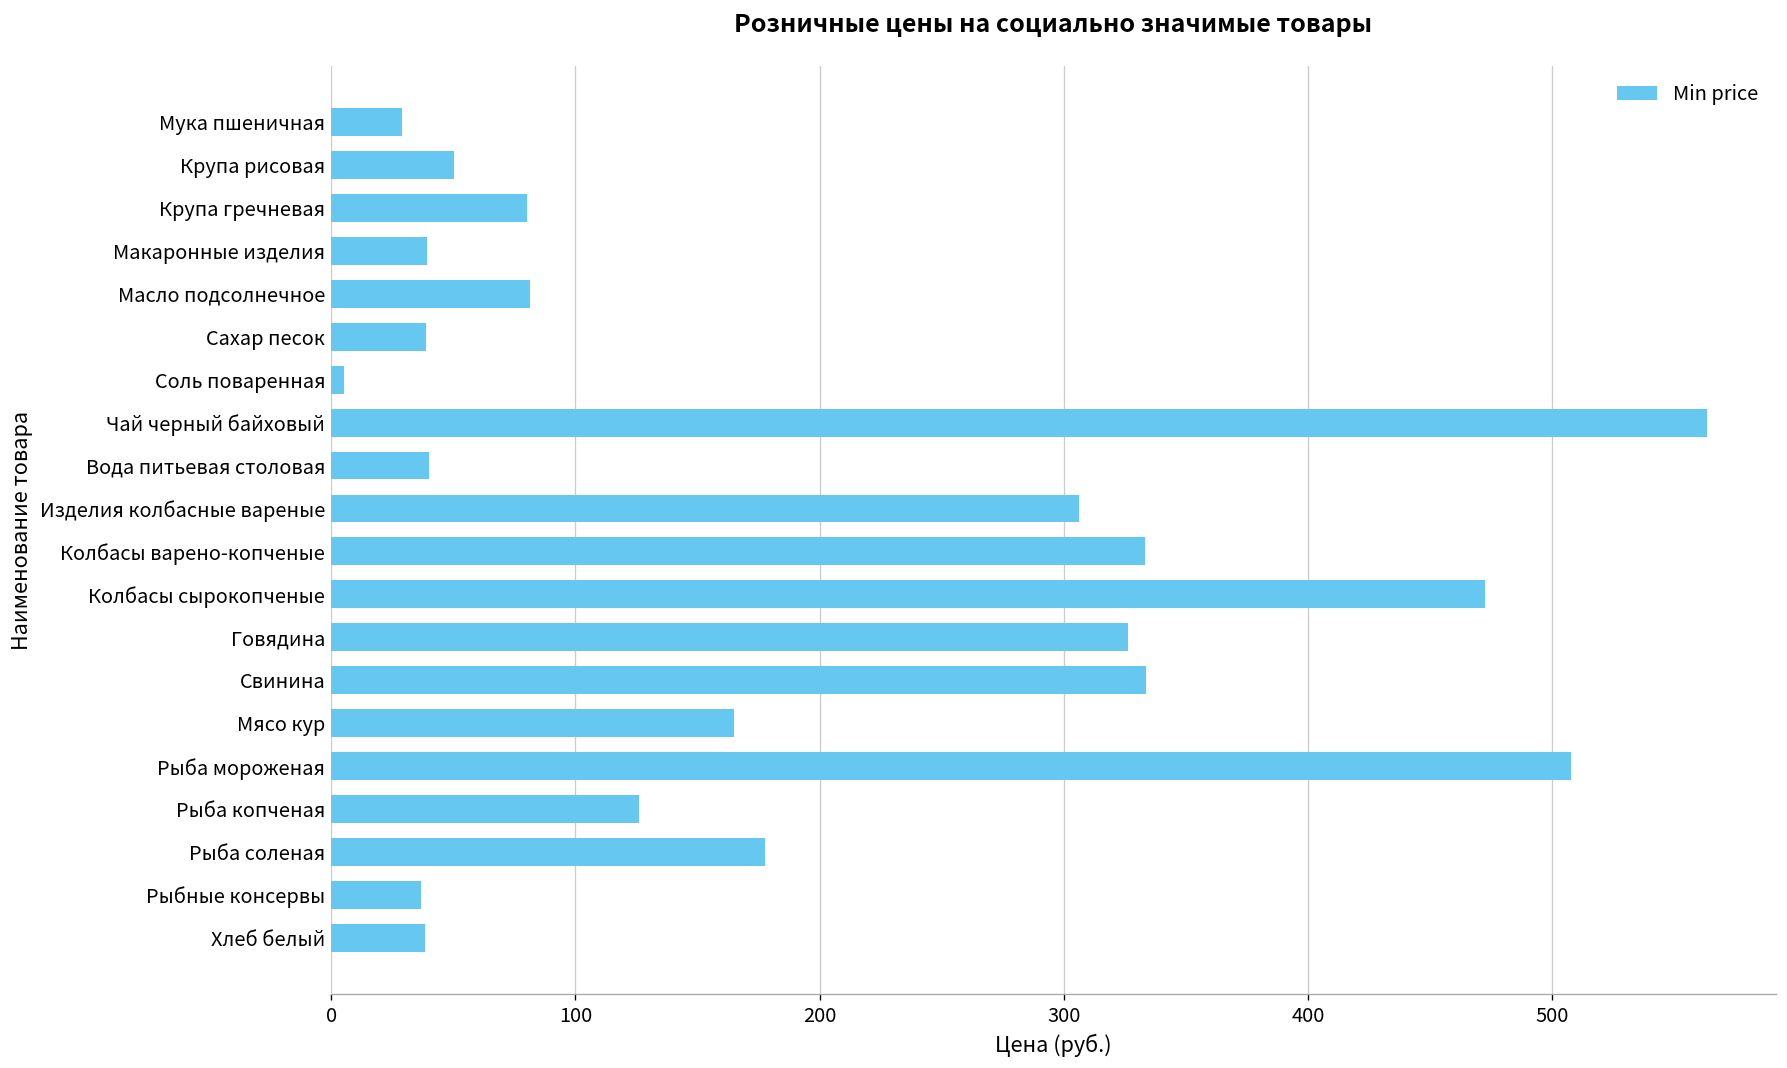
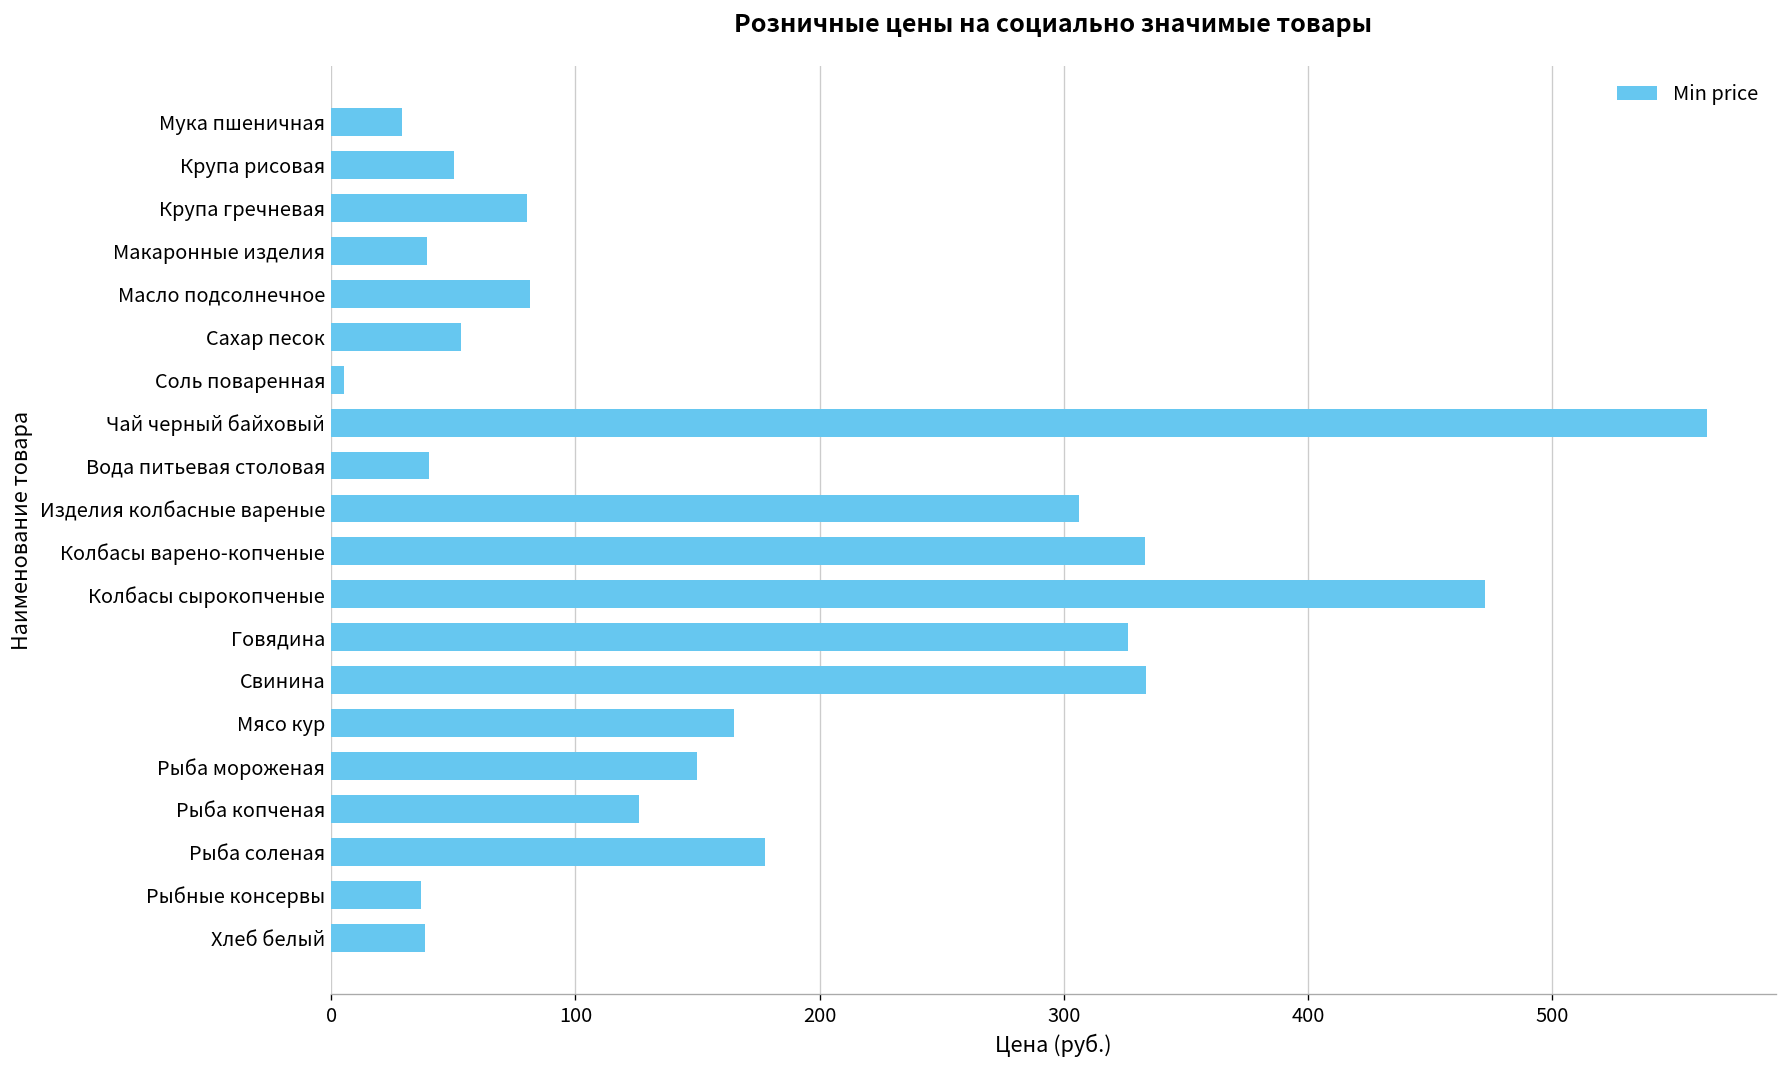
  {
    "Мука пшеничная": 29,
    "Крупа рисовая": 51,
    "Крупа гречневая": 80,
    "Макаронные изделия": 39,
    "Масло подсолнечное": 81,
-   "Сахар песок": 39,
+   "Сахар песок": 53,
    "Соль поваренная": 5,
    "Чай черный байховый": 563,
    "Вода питьевая столовая": 40,
    "Изделия колбасные вареные": 306,
    "Колбасы варено-копченые": 333,
    "Колбасы сырокопченые": 472,
    "Говядина": 326,
    "Свинина": 333,
    "Мясо кур": 165,
-   "Рыба мороженая": 508,
+   "Рыба мороженая": 150,
    "Рыба копченая": 126,
    "Рыба соленая": 178,
    "Рыбные консервы": 37,
    "Хлеб белый": 38
  }
